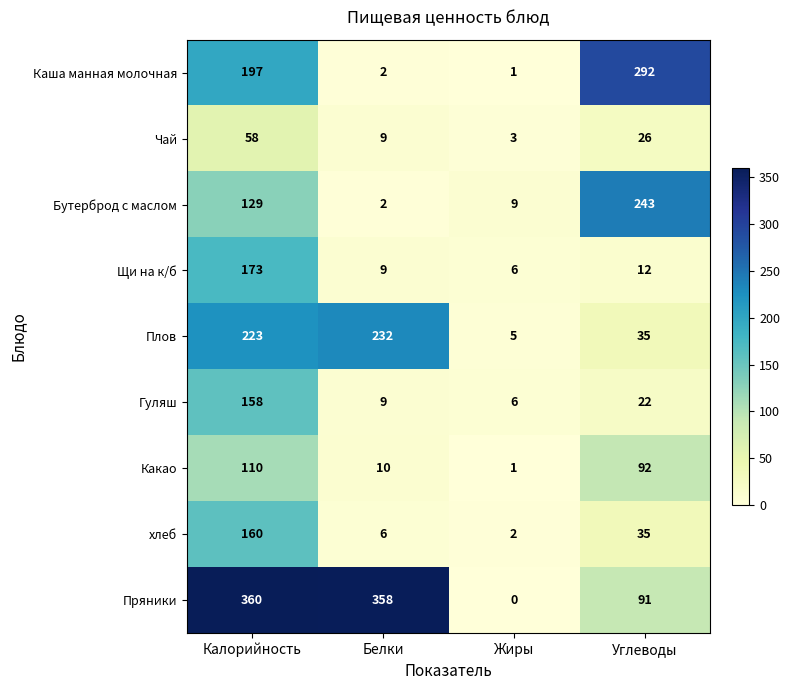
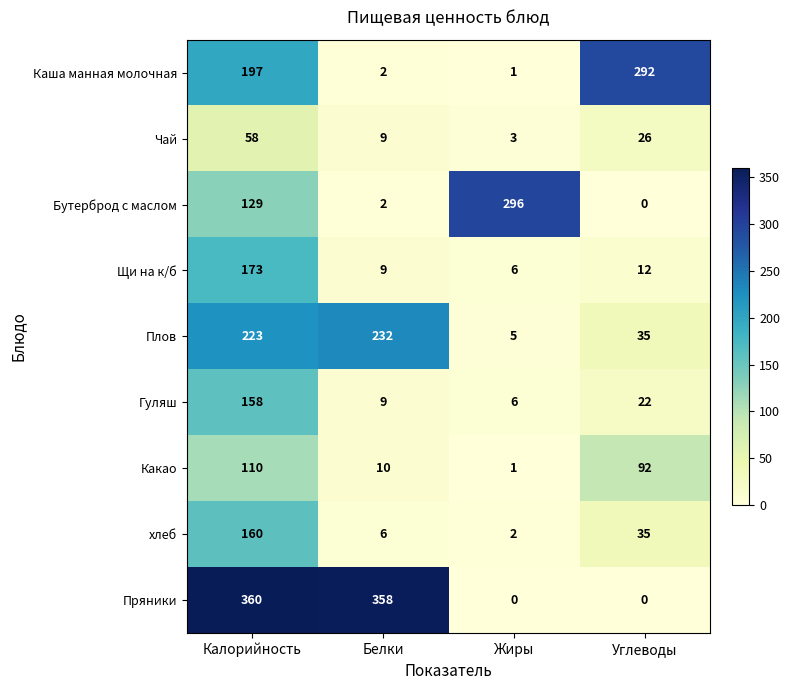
  {
    "Каша манная молочная": {
      "Калорийность": 197,
      "Белки": 2,
      "Жиры": 1,
      "Углеводы": 292
    },
    "Чай": {
      "Калорийность": 58,
      "Белки": 9,
      "Жиры": 3,
      "Углеводы": 26
    },
    "Бутерброд с маслом": {
      "Калорийность": 129,
      "Белки": 2,
-     "Жиры": 9,
-     "Углеводы": 243
+     "Жиры": 296,
+     "Углеводы": 0
    },
    "Щи на к/б": {
      "Калорийность": 173,
      "Белки": 9,
      "Жиры": 6,
      "Углеводы": 12
    },
    "Плов": {
      "Калорийность": 223,
      "Белки": 232,
      "Жиры": 5,
      "Углеводы": 35
    },
    "Гуляш": {
      "Калорийность": 158,
      "Белки": 9,
      "Жиры": 6,
      "Углеводы": 22
    },
    "Какао": {
      "Калорийность": 110,
      "Белки": 10,
      "Жиры": 1,
      "Углеводы": 92
    },
    "хлеб": {
      "Калорийность": 160,
      "Белки": 6,
      "Жиры": 2,
      "Углеводы": 35
    },
    "Пряники": {
      "Калорийность": 360,
      "Белки": 358,
      "Жиры": 0,
-     "Углеводы": 91
+     "Углеводы": 0
    }
  }
